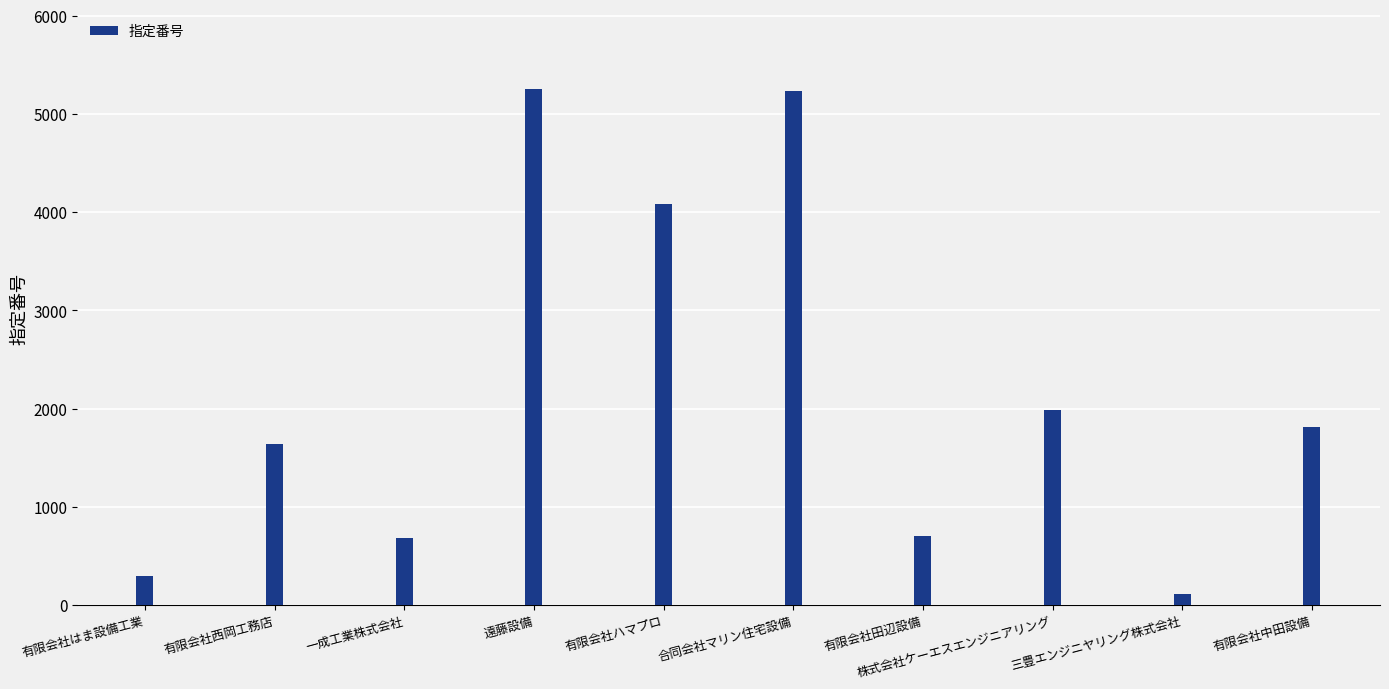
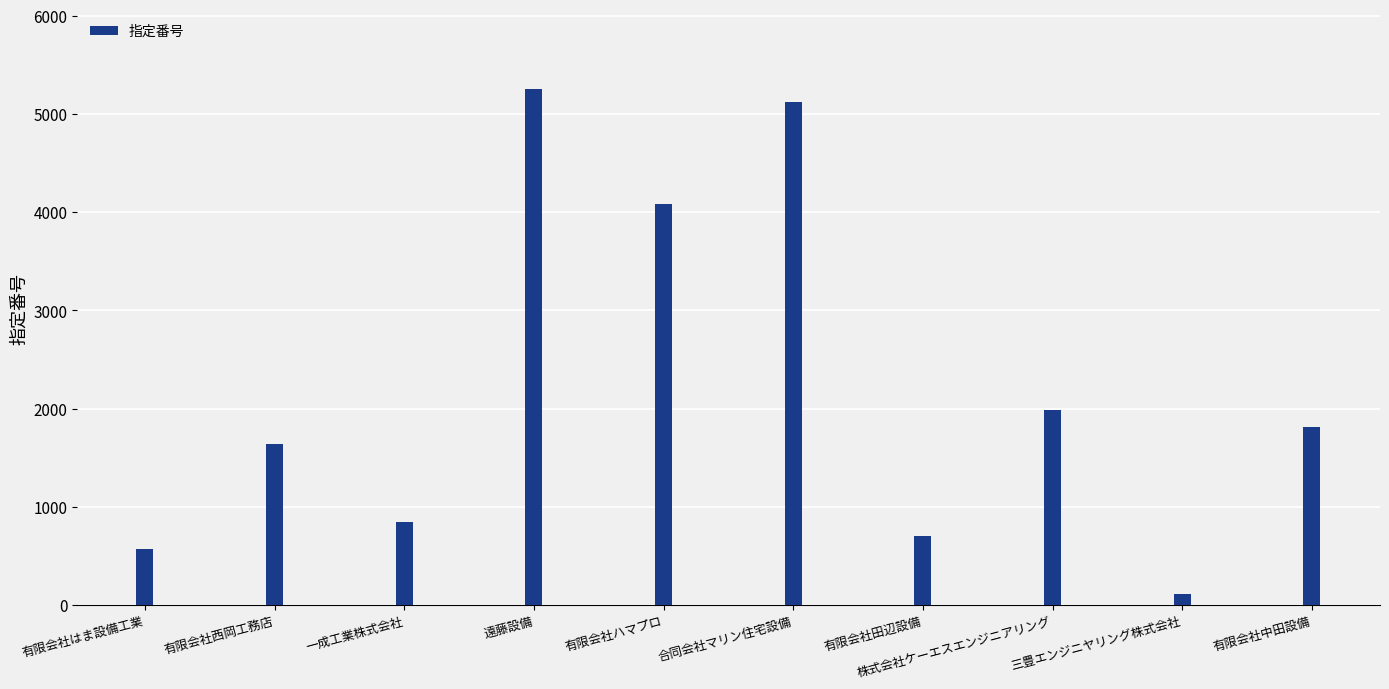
  {
-   "有限会社はま設備工業": 300,
+   "有限会社はま設備工業": 600,
    "有限会社西岡工務店": 1600,
-   "一成工業株式会社": 700,
+   "一成工業株式会社": 800,
    "遠藤設備": 5300,
    "有限会社ハマプロ": 4100,
-   "合同会社マリン住宅設備": 5200,
+   "合同会社マリン住宅設備": 5100,
    "有限会社田辺設備": 700,
    "株式会社ケーエスエンジニアリング": 2000,
    "三豊エンジニヤリング株式会社": 100,
    "有限会社中田設備": 1800
  }
